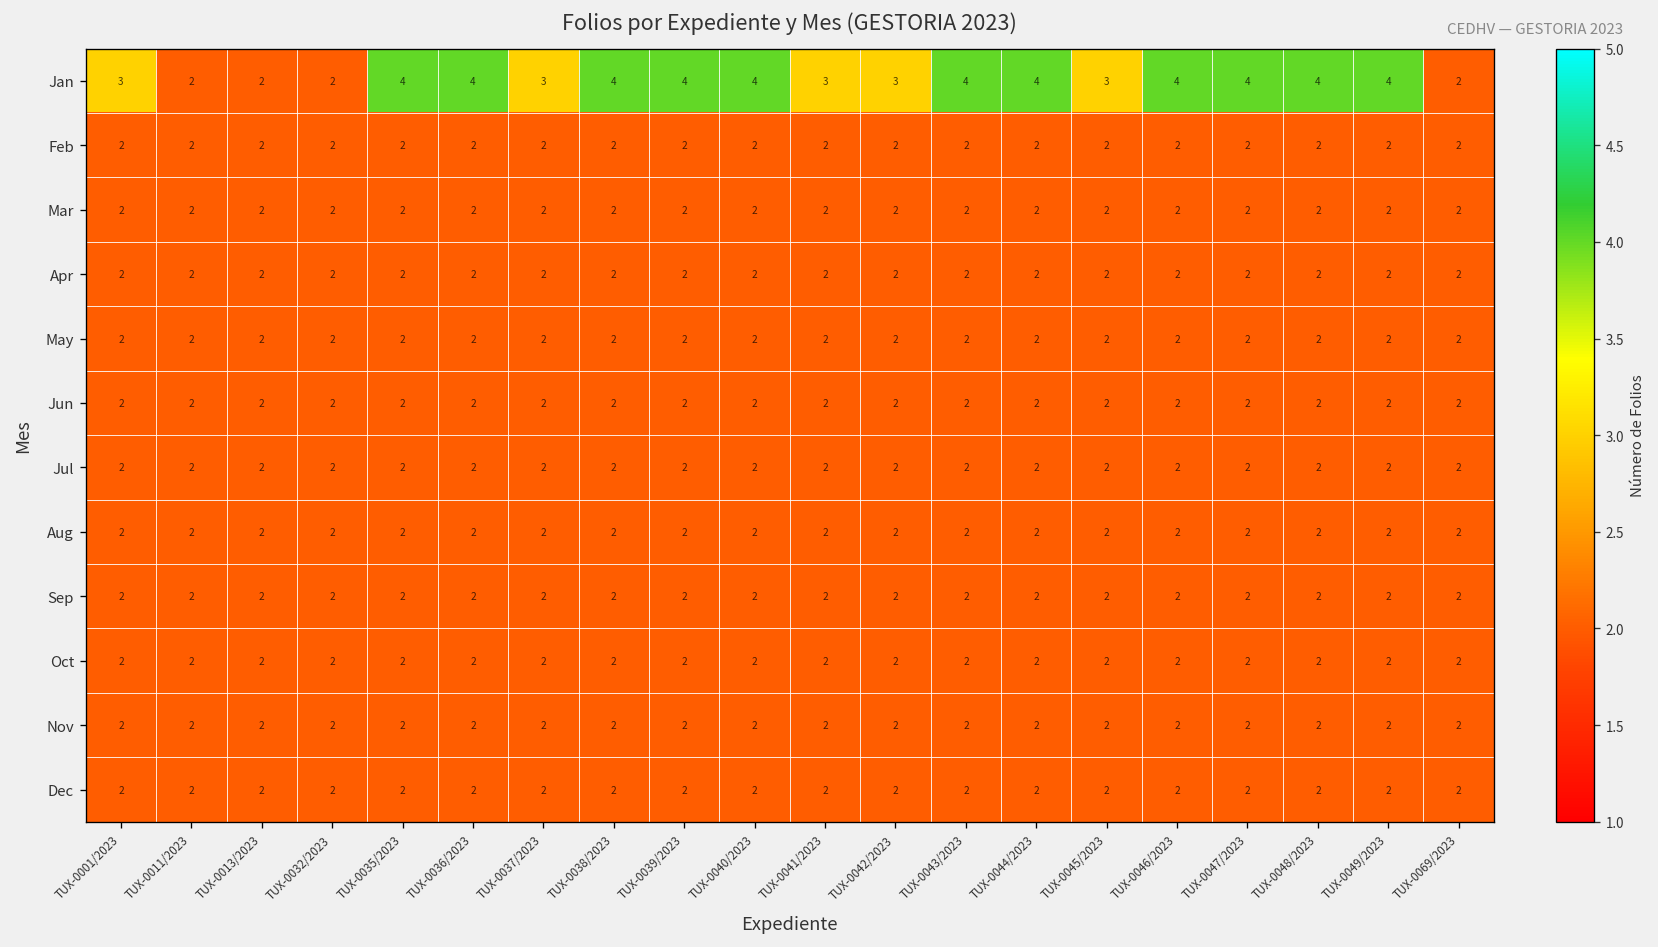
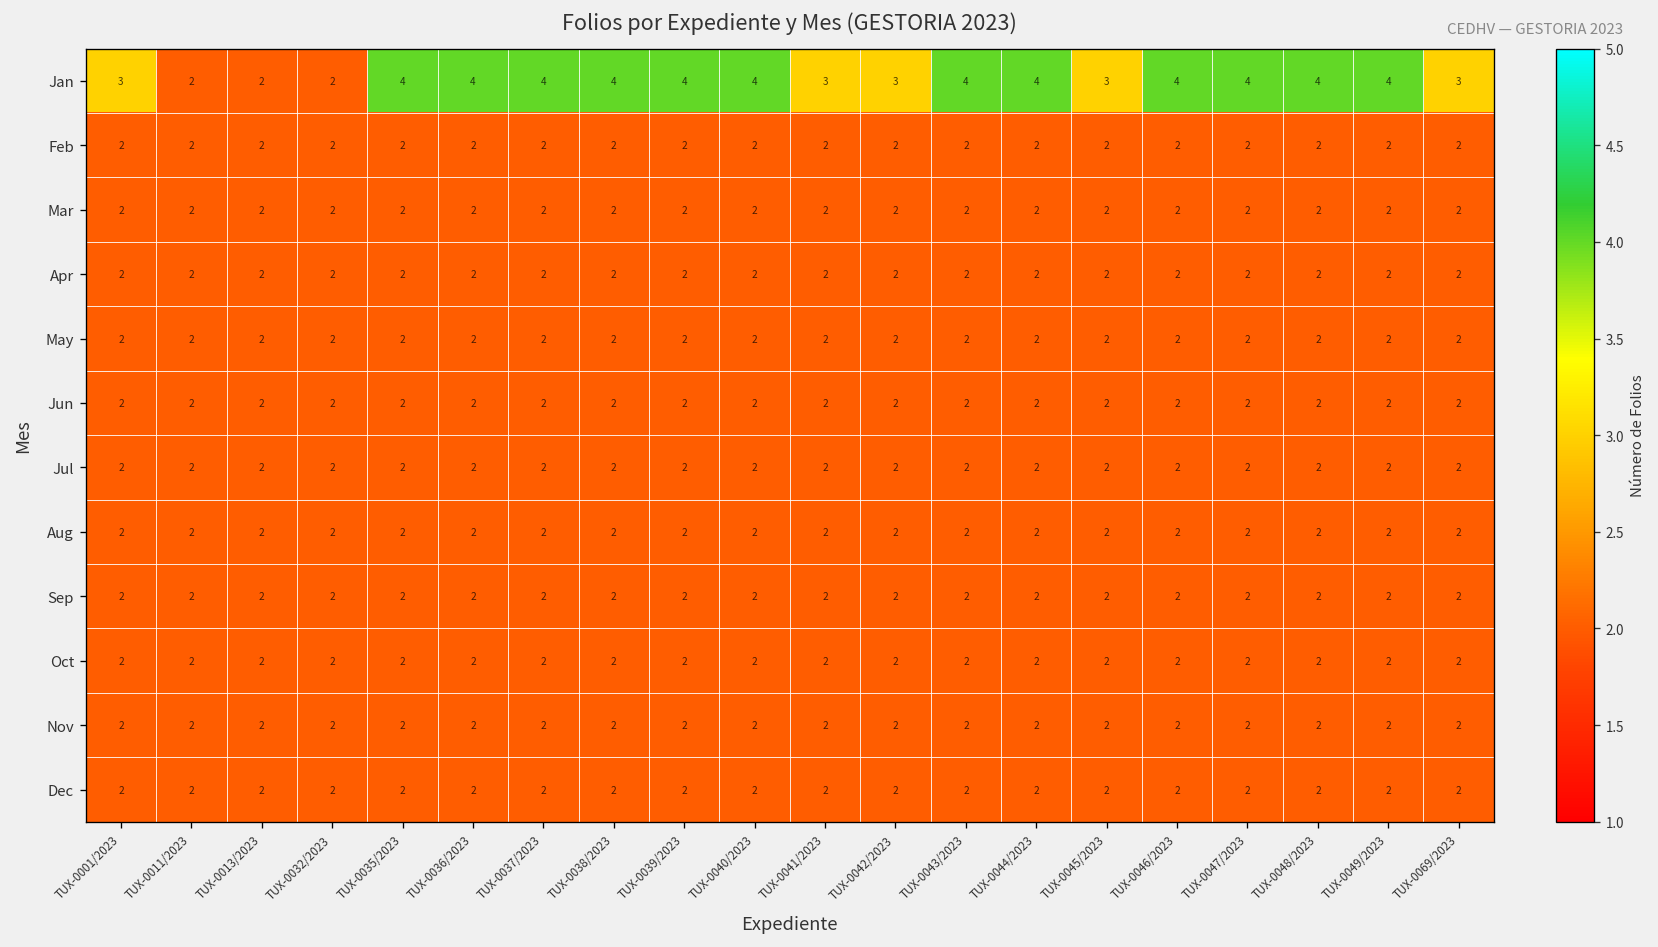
  {
    "Jan": {
      "TUX-0001/2023": 3,
      "TUX-0011/2023": 2,
      "TUX-0013/2023": 2,
      "TUX-0032/2023": 2,
      "TUX-0035/2023": 4,
      "TUX-0036/2023": 4,
-     "TUX-0037/2023": 3,
+     "TUX-0037/2023": 4,
      "TUX-0038/2023": 4,
      "TUX-0039/2023": 4,
      "TUX-0040/2023": 4,
      "TUX-0041/2023": 3,
      "TUX-0042/2023": 3,
      "TUX-0043/2023": 4,
      "TUX-0044/2023": 4,
      "TUX-0045/2023": 3,
      "TUX-0046/2023": 4,
      "TUX-0047/2023": 4,
      "TUX-0048/2023": 4,
      "TUX-0049/2023": 4,
-     "TUX-0069/2023": 2
+     "TUX-0069/2023": 3
    }
  }
